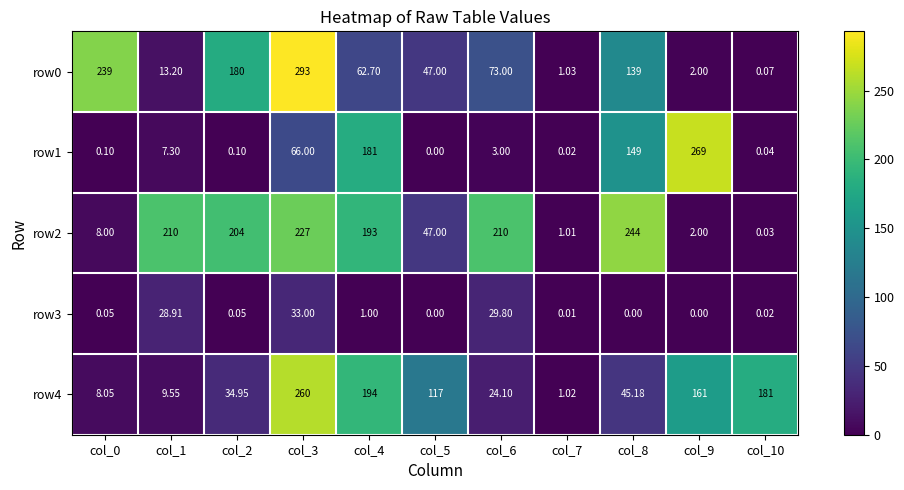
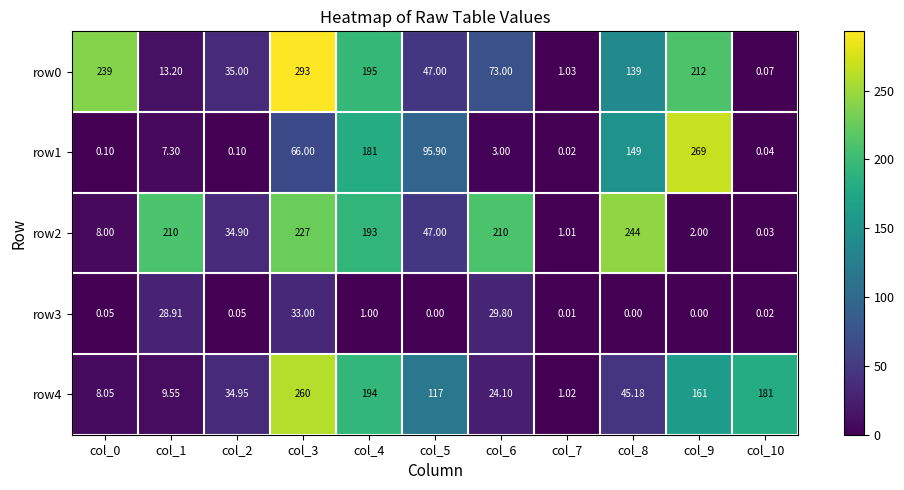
  {
    "row0": {
      "col_0": 239,
      "col_1": 13.20,
-     "col_2": 180,
+     "col_2": 35.00,
      "col_3": 293,
-     "col_4": 62.70,
+     "col_4": 195,
      "col_5": 47.00,
      "col_6": 73.00,
      "col_7": 1.03,
      "col_8": 139,
-     "col_9": 2.00,
+     "col_9": 212,
      "col_10": 0.07
    },
    "row1": {
      "col_0": 0.10,
      "col_1": 7.30,
      "col_2": 0.10,
      "col_3": 66.00,
      "col_4": 181,
-     "col_5": 0.00,
+     "col_5": 95.90,
      "col_6": 3.00,
      "col_7": 0.02,
      "col_8": 149,
      "col_9": 269,
      "col_10": 0.04
    },
    "row2": {
      "col_0": 8.00,
      "col_1": 210,
-     "col_2": 204,
+     "col_2": 34.90,
      "col_3": 227,
      "col_4": 193,
      "col_5": 47.00,
      "col_6": 210,
      "col_7": 1.01,
      "col_8": 244,
      "col_9": 2.00,
      "col_10": 0.03
    },
    "row3": {
      "col_0": 0.05,
      "col_1": 28.91,
      "col_2": 0.05,
      "col_3": 33.00,
      "col_4": 1.00,
      "col_5": 0.00,
      "col_6": 29.80,
      "col_7": 0.01,
      "col_8": 0.00,
      "col_9": 0.00,
      "col_10": 0.02
    },
    "row4": {
      "col_0": 8.05,
      "col_1": 9.55,
      "col_2": 34.95,
      "col_3": 260,
      "col_4": 194,
      "col_5": 117,
      "col_6": 24.10,
      "col_7": 1.02,
      "col_8": 45.18,
      "col_9": 161,
      "col_10": 181
    }
  }
